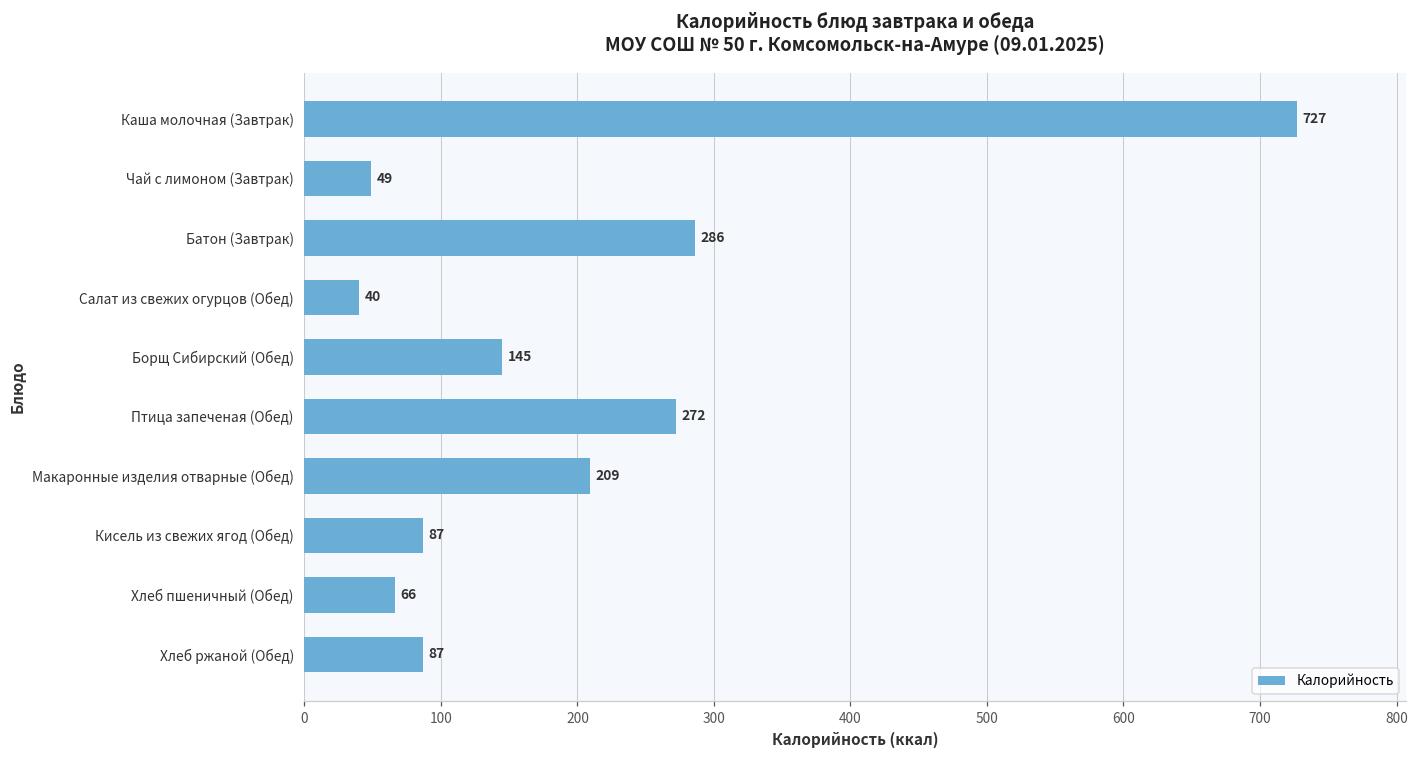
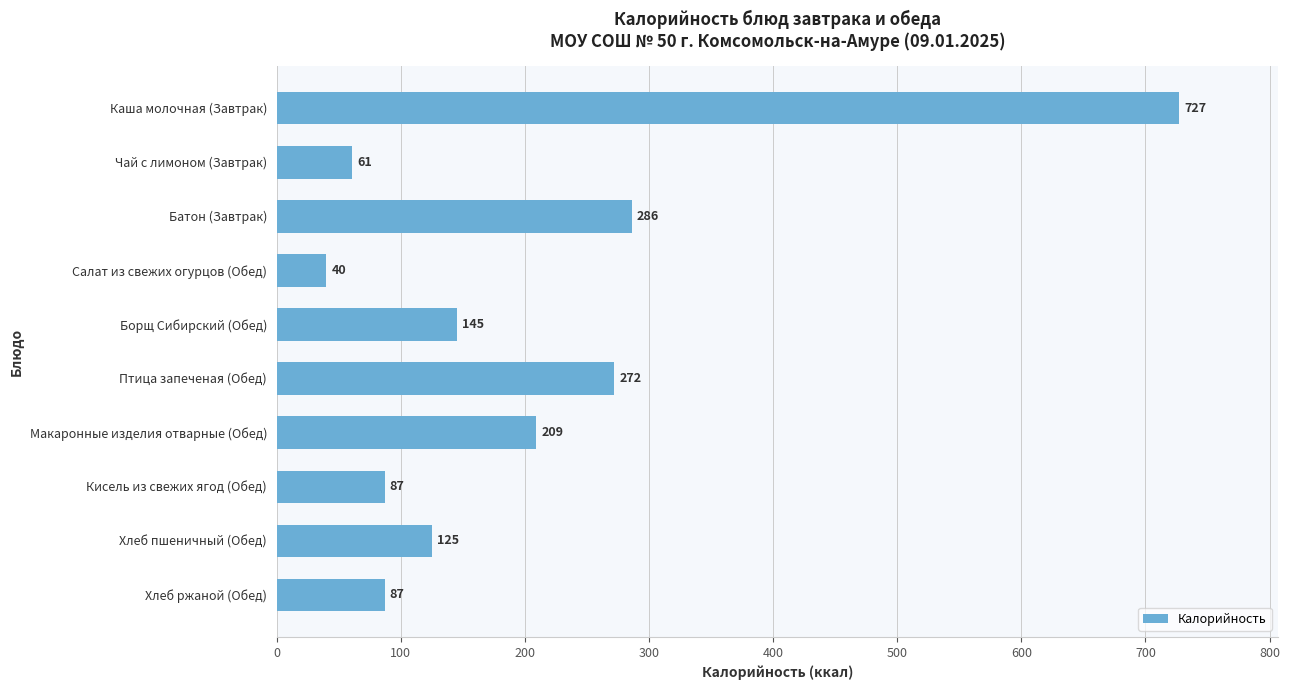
  {
    "Каша молочная (Завтрак)": 727,
-   "Чай с лимоном (Завтрак)": 49,
+   "Чай с лимоном (Завтрак)": 61,
    "Батон (Завтрак)": 286,
    "Салат из свежих огурцов (Обед)": 40,
    "Борщ Сибирский (Обед)": 145,
    "Птица запеченая (Обед)": 272,
    "Макаронные изделия отварные (Обед)": 209,
    "Кисель из свежих ягод (Обед)": 87,
-   "Хлеб пшеничный (Обед)": 66,
+   "Хлеб пшеничный (Обед)": 125,
    "Хлеб ржаной (Обед)": 87
  }
